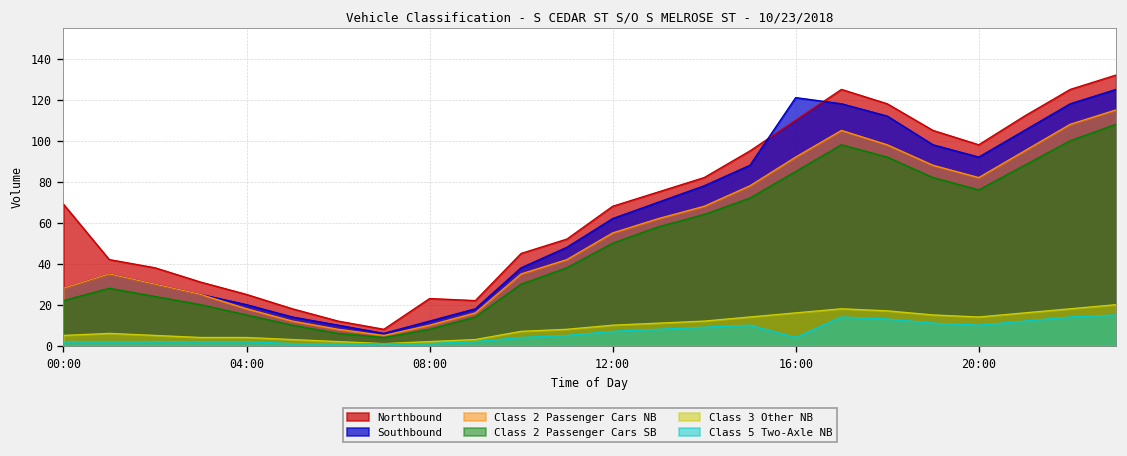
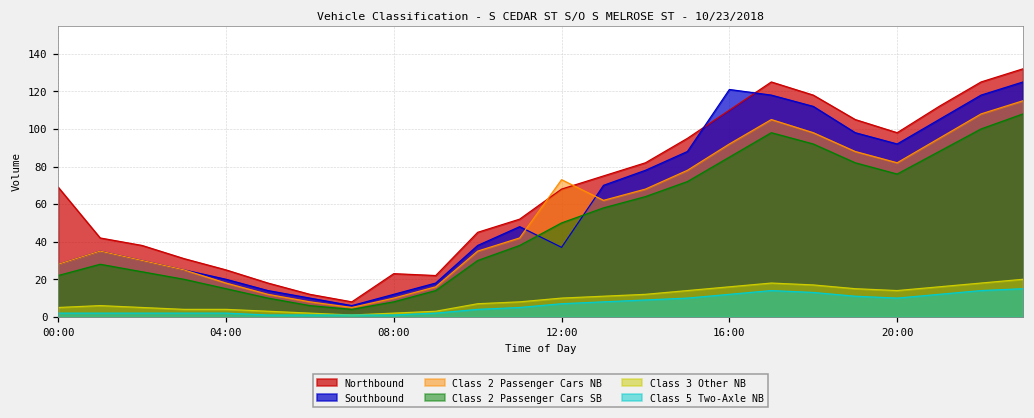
  {
    "Northbound": {
      "00:00": 69,
      "04:00": 25,
      "08:00": 23,
      "12:00": 68,
      "16:00": 110,
      "20:00": 98
    },
    "Southbound": {
      "04:00": 20,
      "08:00": 12,
-     "12:00": 62,
+     "12:00": 37,
      "16:00": 121,
      "20:00": 92
    },
    "Class 2 Passenger Cars NB": {
      "04:00": 18,
      "08:00": 10,
-     "12:00": 55,
+     "12:00": 73,
      "16:00": 92,
      "20:00": 82
    },
    "Class 2 Passenger Cars SB": {
      "00:00": 22,
      "04:00": 15,
      "08:00": 8,
      "12:00": 50,
      "16:00": 85,
      "20:00": 76
    },
    "Class 3 Other NB": {
      "00:00": 5,
      "04:00": 4,
      "12:00": 10,
      "16:00": 16,
      "20:00": 14
    },
    "Class 5 Two-Axle NB": {
      "00:00": 2,
      "04:00": 2,
      "12:00": 7,
-     "16:00": 4,
+     "16:00": 12,
      "20:00": 10
    }
  }
